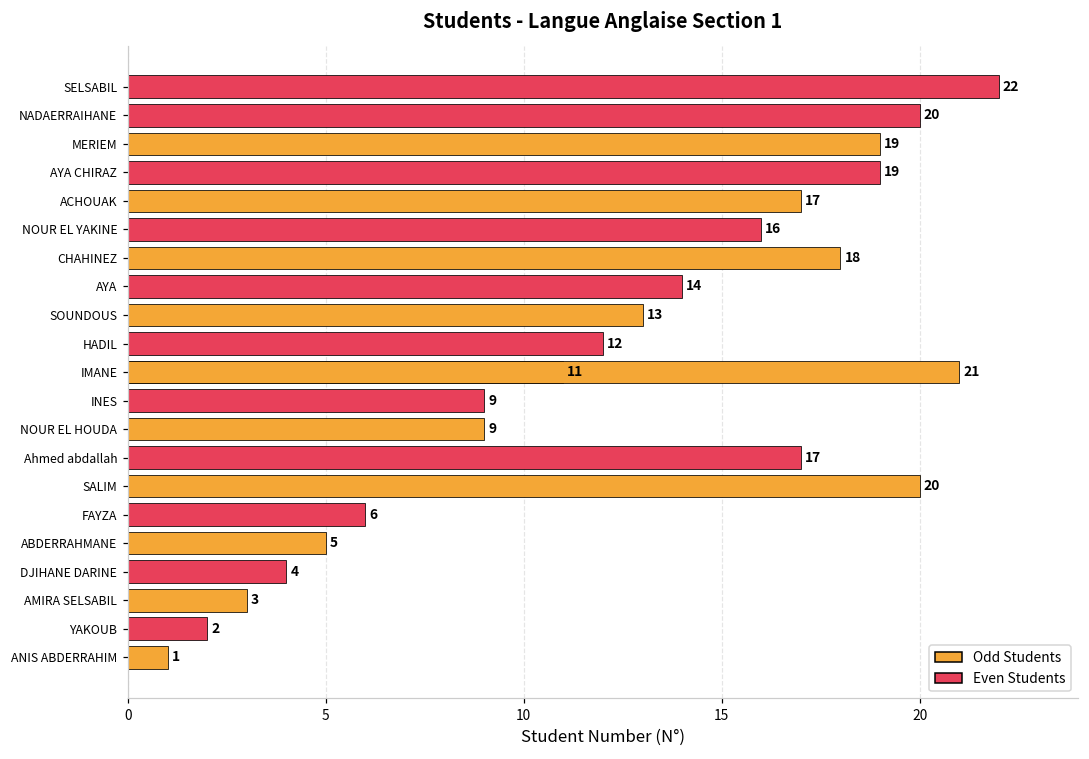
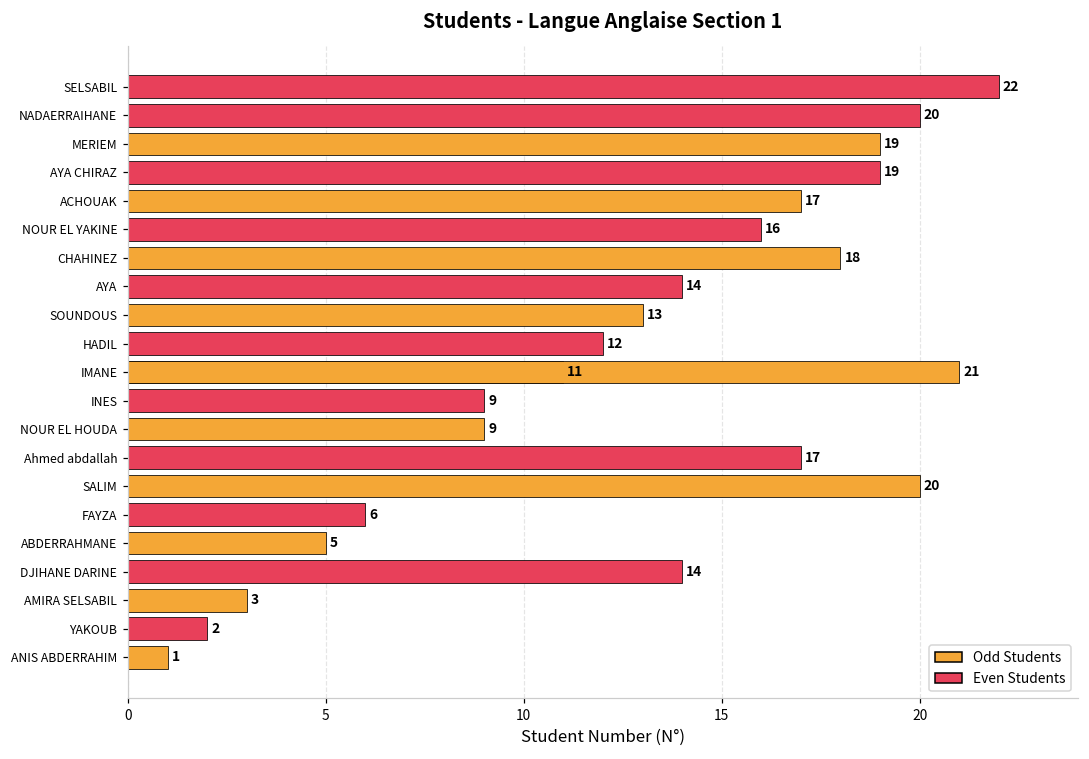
  {
    "SELSABIL": 22,
    "NADAERRAIHANE": 20,
    "MERIEM": 19,
    "AYA CHIRAZ": 19,
    "ACHOUAK": 17,
    "NOUR EL YAKINE": 16,
    "CHAHINEZ": 18,
    "AYA": 14,
    "SOUNDOUS": 13,
    "HADIL": 12,
    "INES": 9,
    "NOUR EL HOUDA": 9,
    "Ahmed abdallah": 17,
    "SALIM": 20,
    "FAYZA": 6,
    "ABDERRAHMANE": 5,
-   "DJIHANE DARINE": 4,
+   "DJIHANE DARINE": 14,
    "AMIRA SELSABIL": 3,
    "YAKOUB": 2,
    "ANIS ABDERRAHIM": 1
  }
